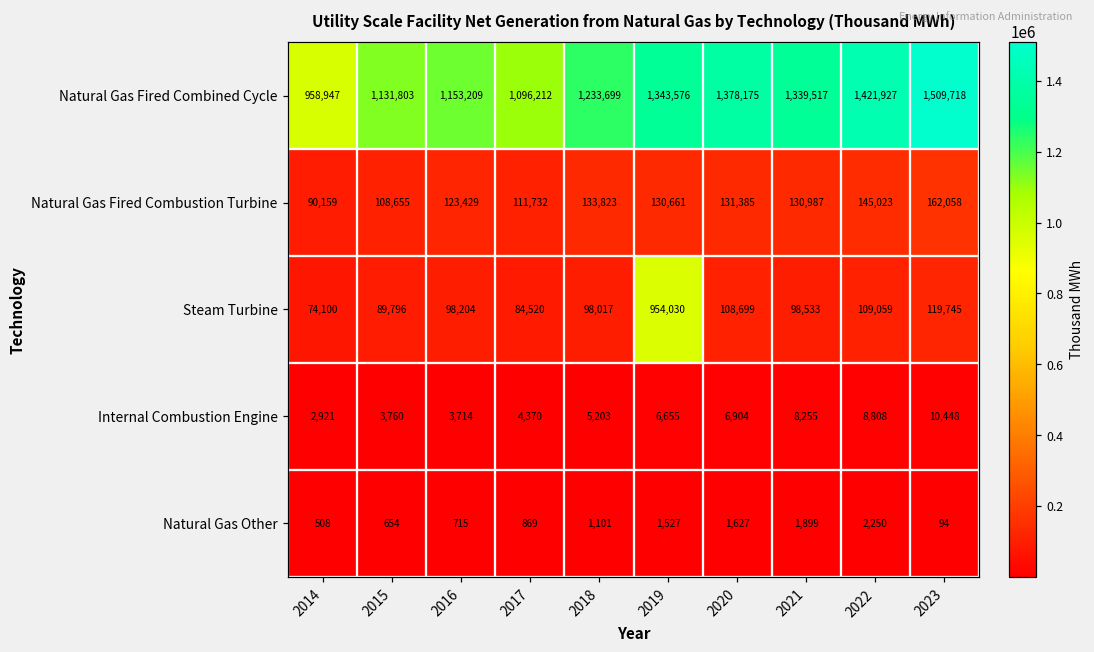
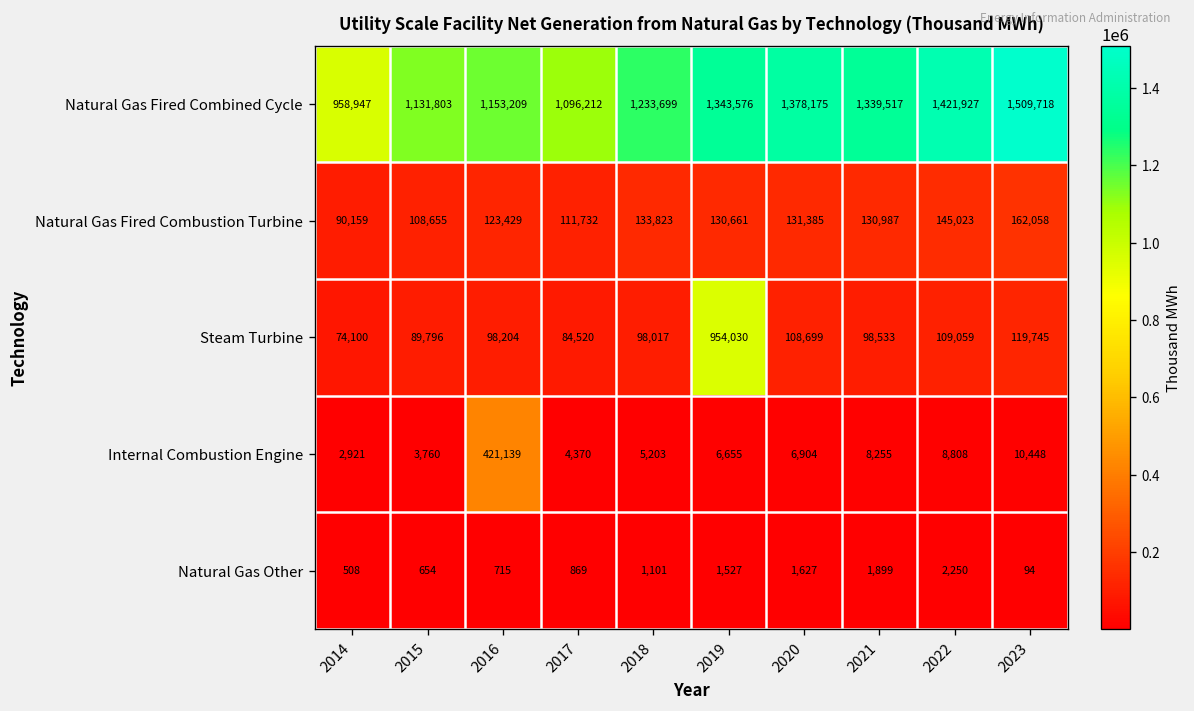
  {
    "Natural Gas Fired Combined Cycle": {
      "2014": "958,947",
      "2015": "1,131,803",
      "2016": "1,153,209",
      "2017": "1,096,212",
      "2018": "1,233,699",
      "2019": "1,343,576",
      "2020": "1,378,175",
      "2021": "1,339,517",
      "2022": "1,421,927",
      "2023": "1,509,718"
    },
    "Natural Gas Fired Combustion Turbine": {
      "2014": "90,159",
      "2015": "108,655",
      "2016": "123,429",
      "2017": "111,732",
      "2018": "133,823",
      "2019": "130,661",
      "2020": "131,385",
      "2021": "130,987",
      "2022": "145,023",
      "2023": "162,058"
    },
    "Steam Turbine": {
      "2014": "74,100",
      "2015": "89,796",
      "2016": "98,204",
      "2017": "84,520",
      "2018": "98,017",
      "2019": "954,030",
      "2020": "108,699",
      "2021": "98,533",
      "2022": "109,059",
      "2023": "119,745"
    },
    "Internal Combustion Engine": {
      "2014": "2,921",
      "2015": "3,760",
-     "2016": "3,714",
+     "2016": "421,139",
      "2017": "4,370",
      "2018": "5,203",
      "2019": "6,655",
      "2020": "6,904",
      "2021": "8,255",
      "2022": "8,808",
      "2023": "10,448"
    },
    "Natural Gas Other": {
      "2014": "508",
      "2015": "654",
      "2016": "715",
      "2017": "869",
      "2018": "1,101",
      "2019": "1,527",
      "2020": "1,627",
      "2021": "1,899",
      "2022": "2,250",
      "2023": "94"
    }
  }
